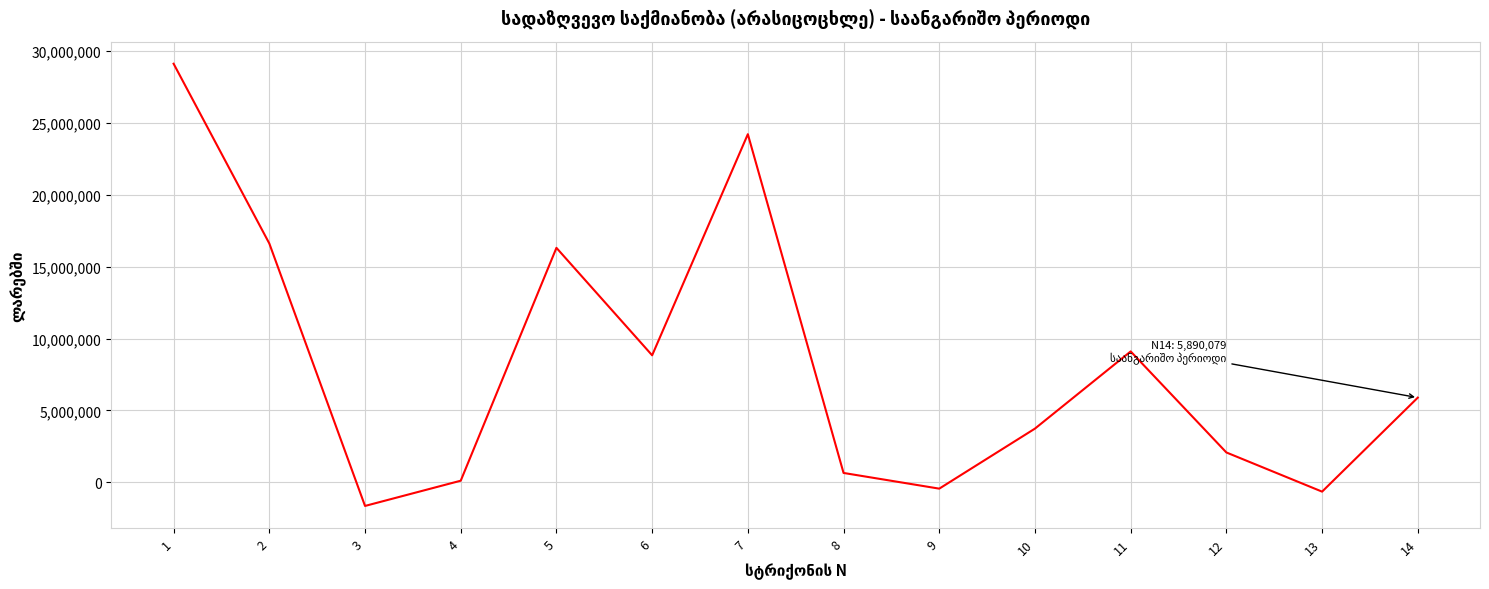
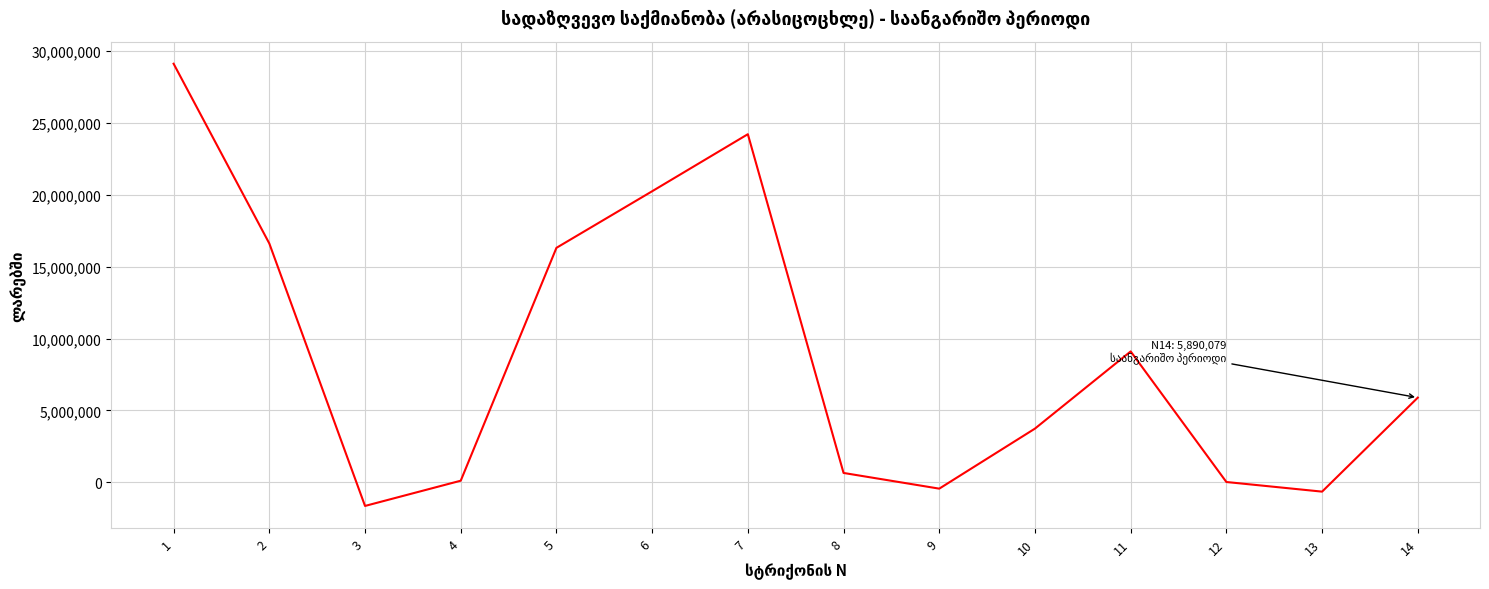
  {
    "1": "29,100,000",
    "2": "16,600,000",
    "3": "-1,600,000",
    "4": "100,000",
    "5": "16,300,000",
-   "6": "8,800,000",
+   "6": "20,200,000",
    "7": "24,200,000",
    "8": "700,000",
    "9": "-400,000",
    "10": "3,700,000",
-   "12": "2,100,000",
+   "12": "0",
    "13": "-600,000",
    "14": "5,900,000"
  }
